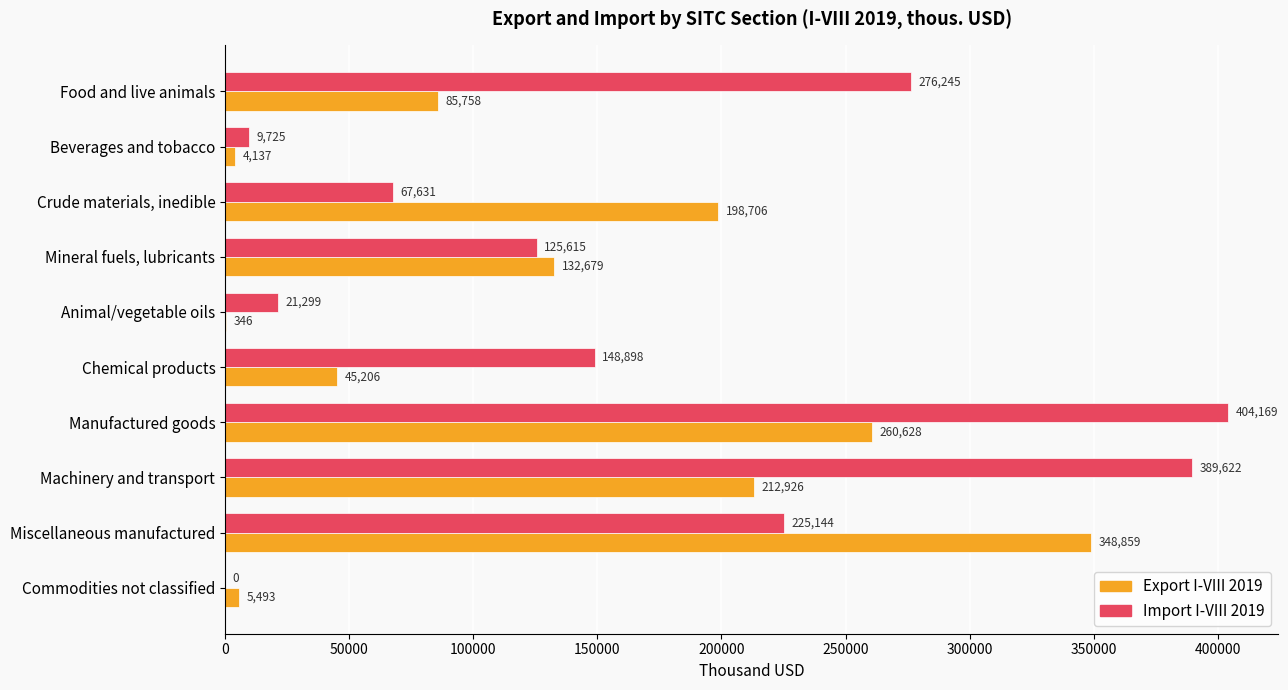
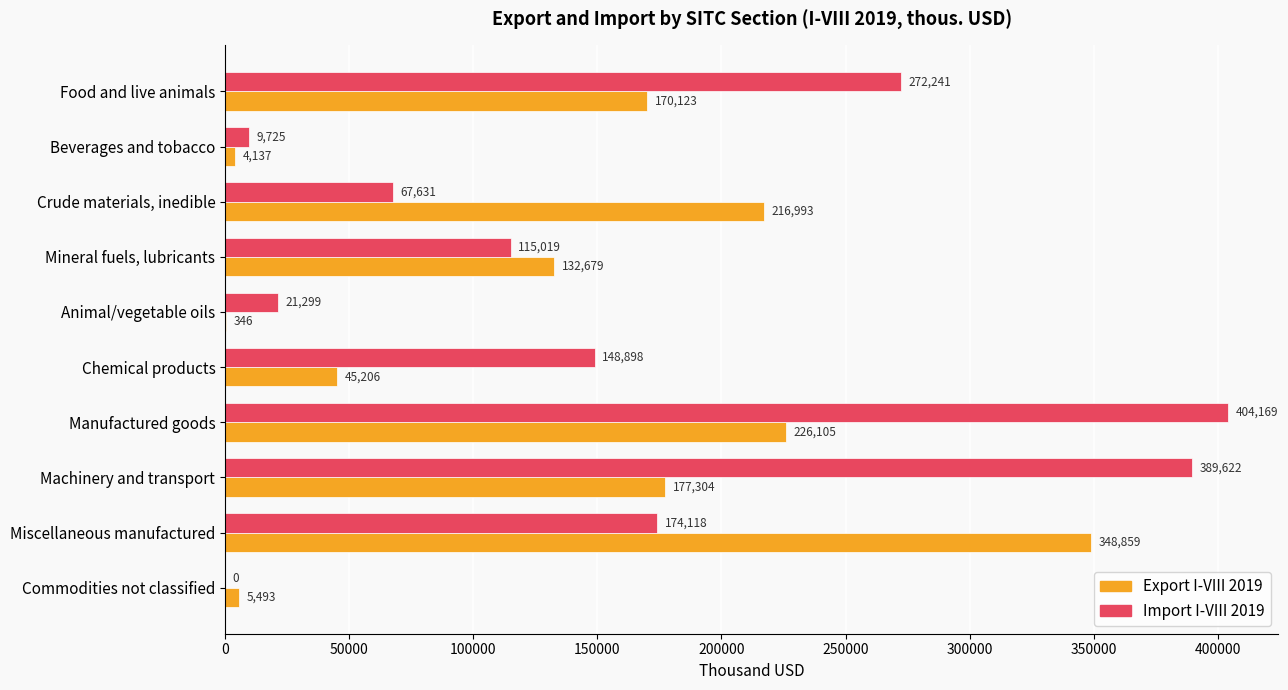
  {
    "Export I-VIII 2019": {
-     "Food and live animals": "85,758",
+     "Food and live animals": "170,123",
      "Beverages and tobacco": "4,137",
-     "Crude materials, inedible": "198,706",
+     "Crude materials, inedible": "216,993",
      "Mineral fuels, lubricants": "132,679",
      "Animal/vegetable oils": "346",
      "Chemical products": "45,206",
-     "Manufactured goods": "260,628",
-     "Machinery and transport": "212,926",
+     "Manufactured goods": "226,105",
+     "Machinery and transport": "177,304",
      "Miscellaneous manufactured": "348,859",
      "Commodities not classified": "5,493"
    },
    "Import I-VIII 2019": {
-     "Food and live animals": "276,245",
+     "Food and live animals": "272,241",
      "Beverages and tobacco": "9,725",
      "Crude materials, inedible": "67,631",
-     "Mineral fuels, lubricants": "125,615",
+     "Mineral fuels, lubricants": "115,019",
      "Animal/vegetable oils": "21,299",
      "Chemical products": "148,898",
      "Manufactured goods": "404,169",
      "Machinery and transport": "389,622",
-     "Miscellaneous manufactured": "225,144",
+     "Miscellaneous manufactured": "174,118",
      "Commodities not classified": "0"
    }
  }
